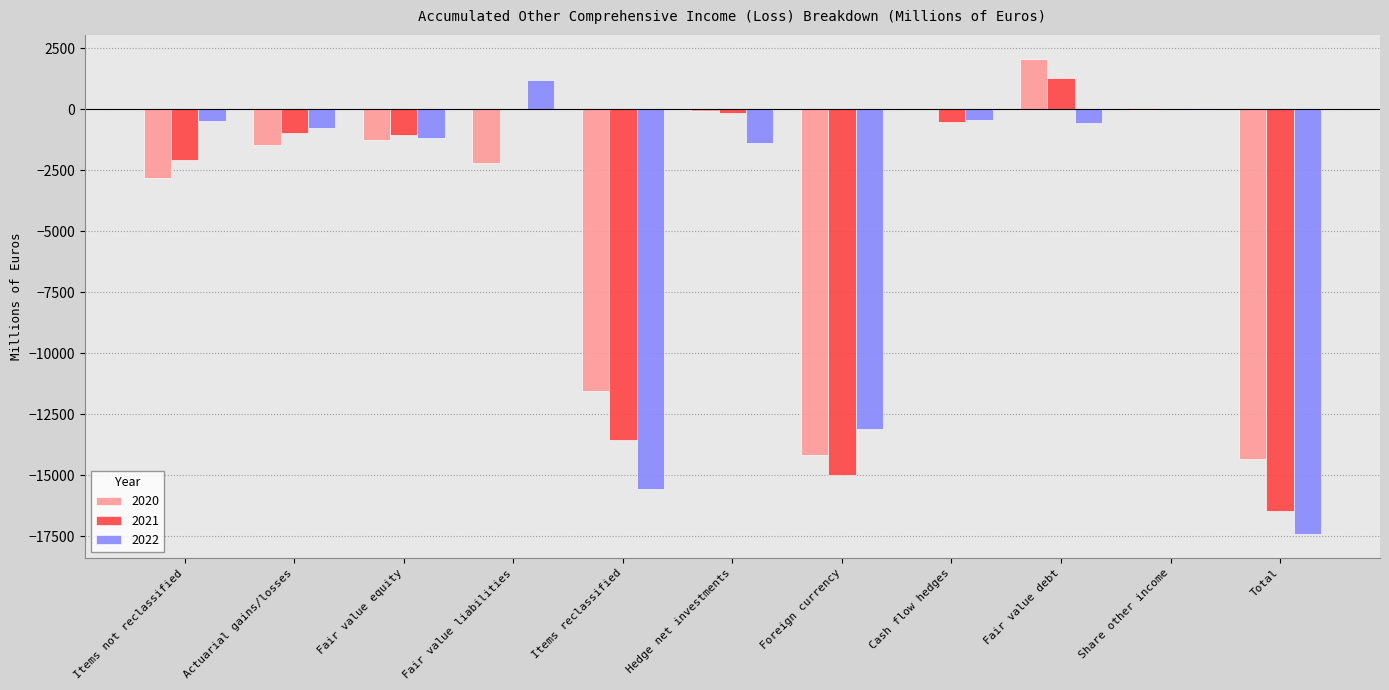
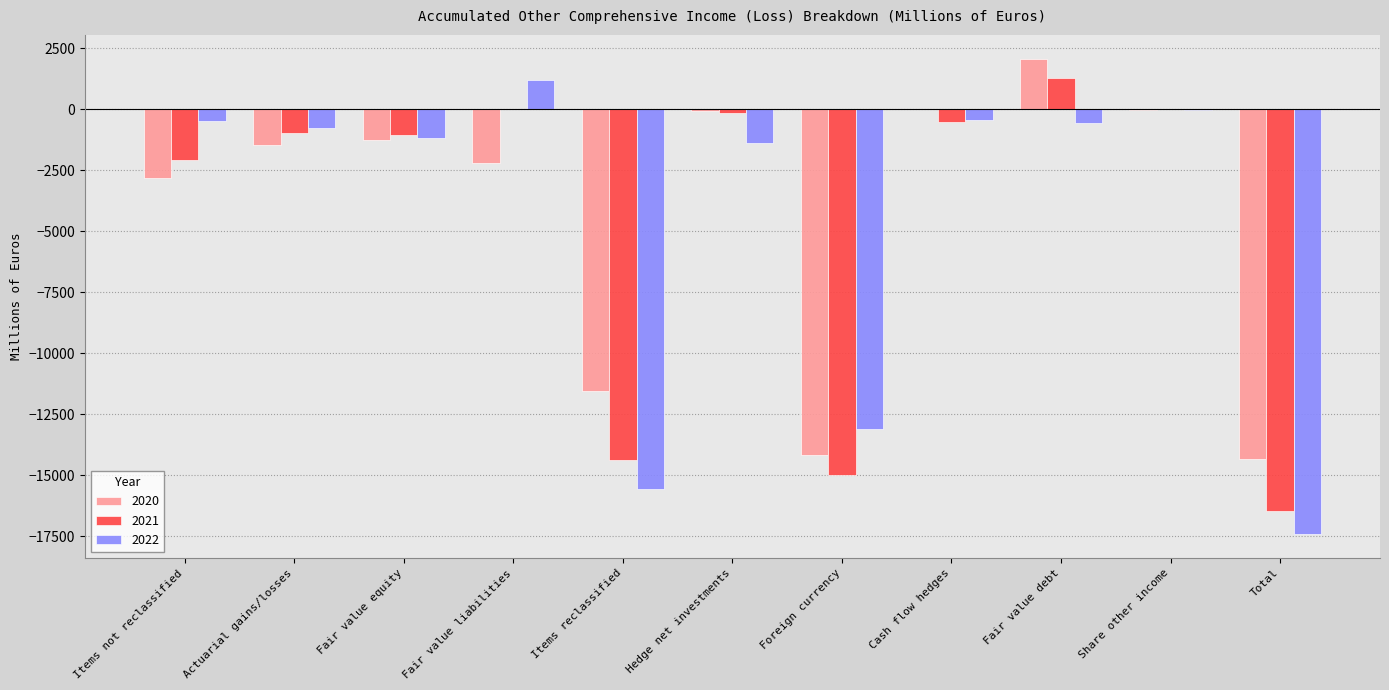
  {
    "2020": {
      "Items not reclassified": -2800,
      "Actuarial gains/losses": -1500,
      "Fair value equity": -1300,
      "Fair value liabilities": -2200,
      "Items reclassified": -11500,
      "Foreign currency": -14200,
      "Fair value debt": 2100,
      "Total": -14400
    },
    "2021": {
      "Items not reclassified": -2100,
      "Actuarial gains/losses": -1000,
      "Fair value equity": -1100,
-     "Items reclassified": -13600,
+     "Items reclassified": -14400,
      "Hedge net investments": -100,
      "Foreign currency": -15000,
      "Cash flow hedges": -500,
      "Fair value debt": 1300,
      "Total": -16500
    },
    "2022": {
      "Items not reclassified": -500,
      "Actuarial gains/losses": -800,
      "Fair value equity": -1200,
      "Fair value liabilities": 1200,
      "Items reclassified": -15600,
      "Hedge net investments": -1400,
      "Foreign currency": -13100,
      "Cash flow hedges": -500,
      "Fair value debt": -600,
      "Total": -17400
    }
  }
